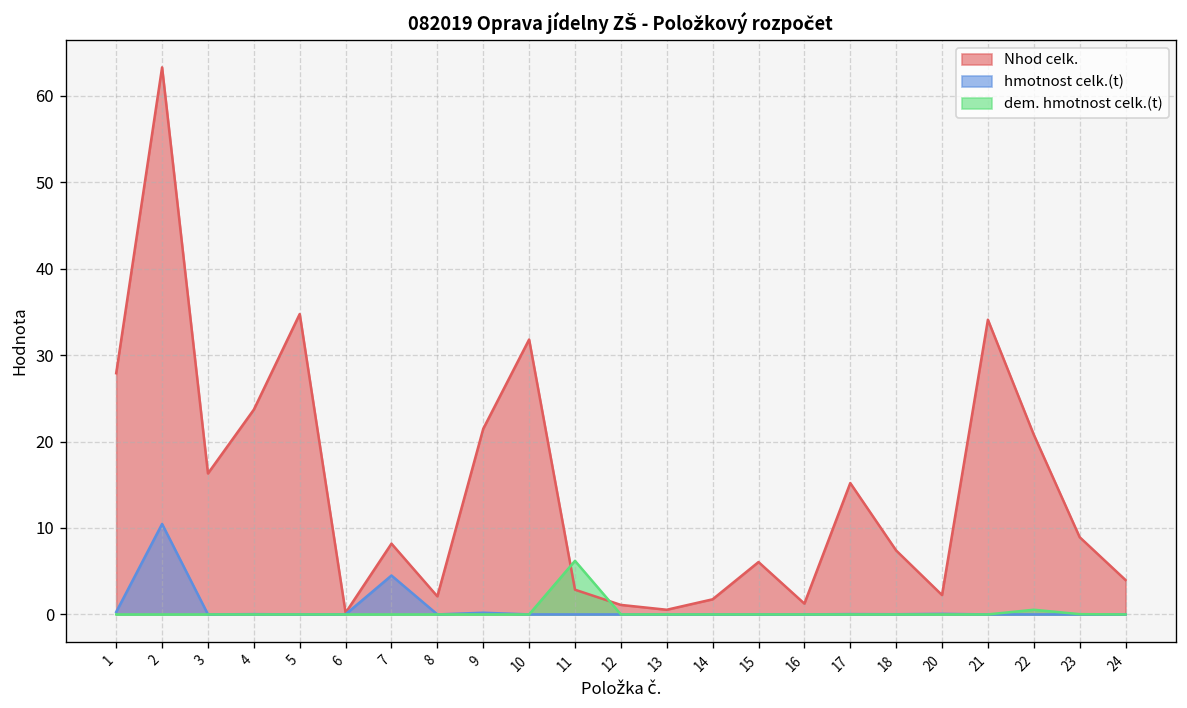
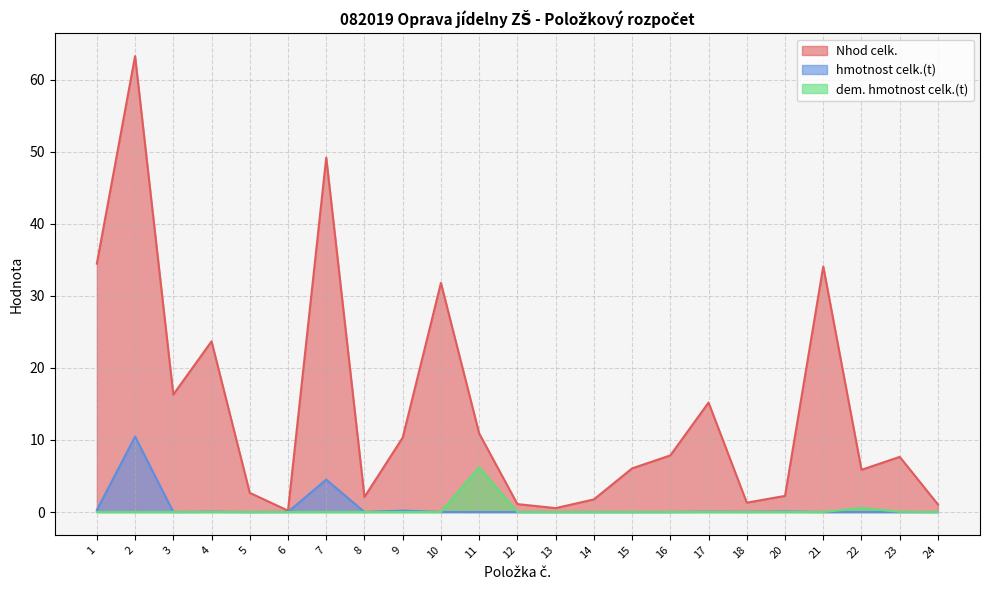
  {
    "Nhod celk.": {
-     "1": 28,
+     "1": 34,
      "2": 63,
      "3": 16,
      "4": 24,
-     "5": 35,
-     "7": 8,
+     "5": 3,
+     "7": 49,
      "8": 2,
-     "9": 21,
+     "9": 10,
      "10": 32,
-     "11": 3,
+     "11": 11,
      "12": 1,
      "13": 1,
      "14": 2,
      "15": 6,
-     "16": 1,
+     "16": 8,
      "17": 15,
-     "18": 7,
+     "18": 1,
      "20": 2,
      "21": 34,
-     "22": 21,
-     "23": 9,
-     "24": 4
+     "22": 6,
+     "23": 8,
+     "24": 1
    },
    "hmotnost celk.(t)": {
      "2": 10,
      "7": 5,
      "11": 0,
      "22": 0
    },
    "dem. hmotnost celk.(t)": {
      "2": 0,
      "7": 0,
      "11": 6,
      "22": 1
    }
  }
